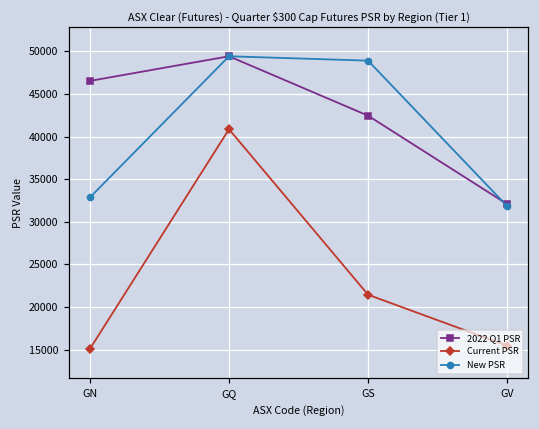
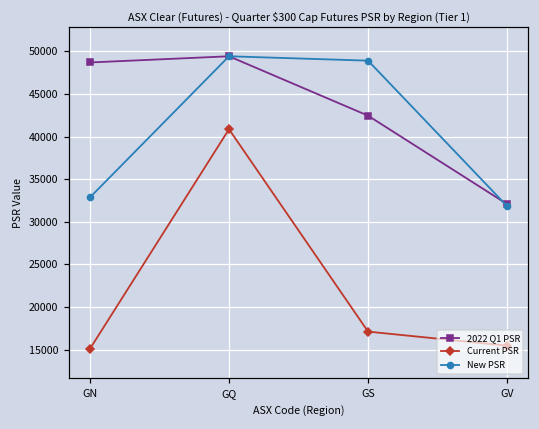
  {
    "2022 Q1 PSR": {
-     "GN": 47000,
+     "GN": 49000,
      "GS": 42000
    },
    "Current PSR": {
      "GN": 15000,
      "GQ": 41000,
-     "GS": 21000
+     "GS": 17000
    },
    "New PSR": {
      "GN": 33000,
      "GS": 49000
    }
  }
